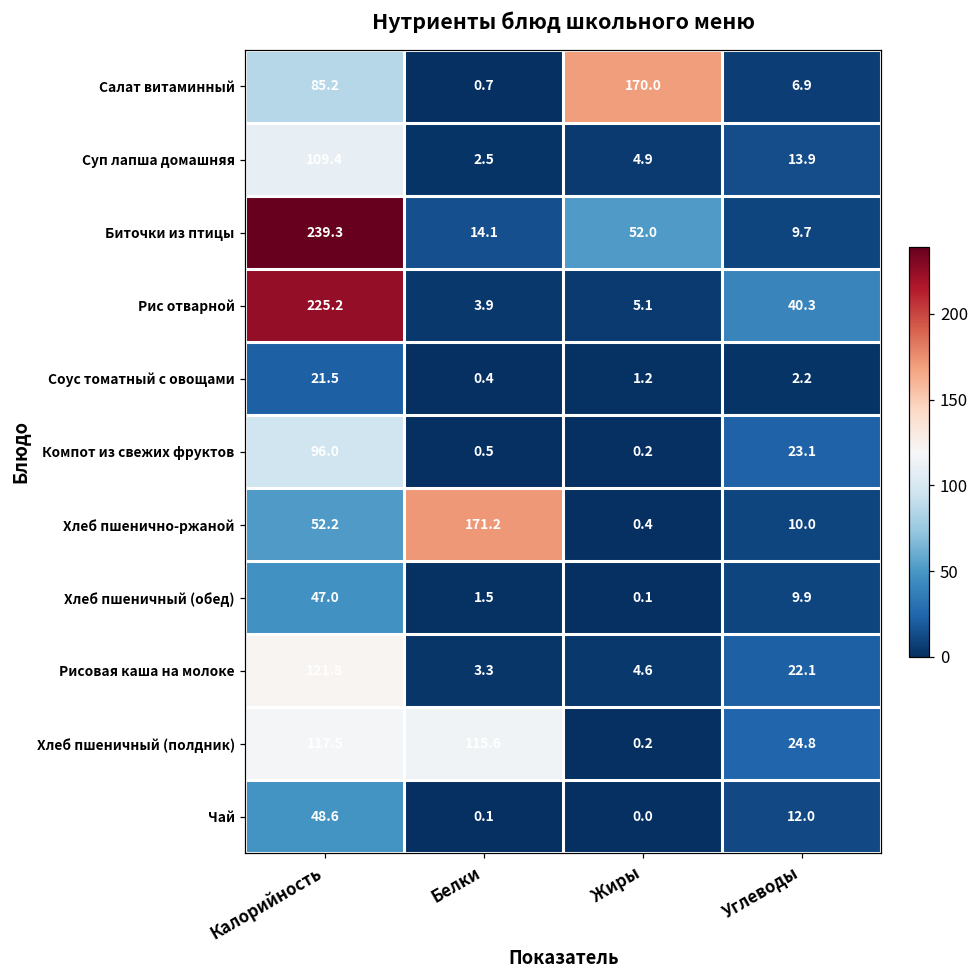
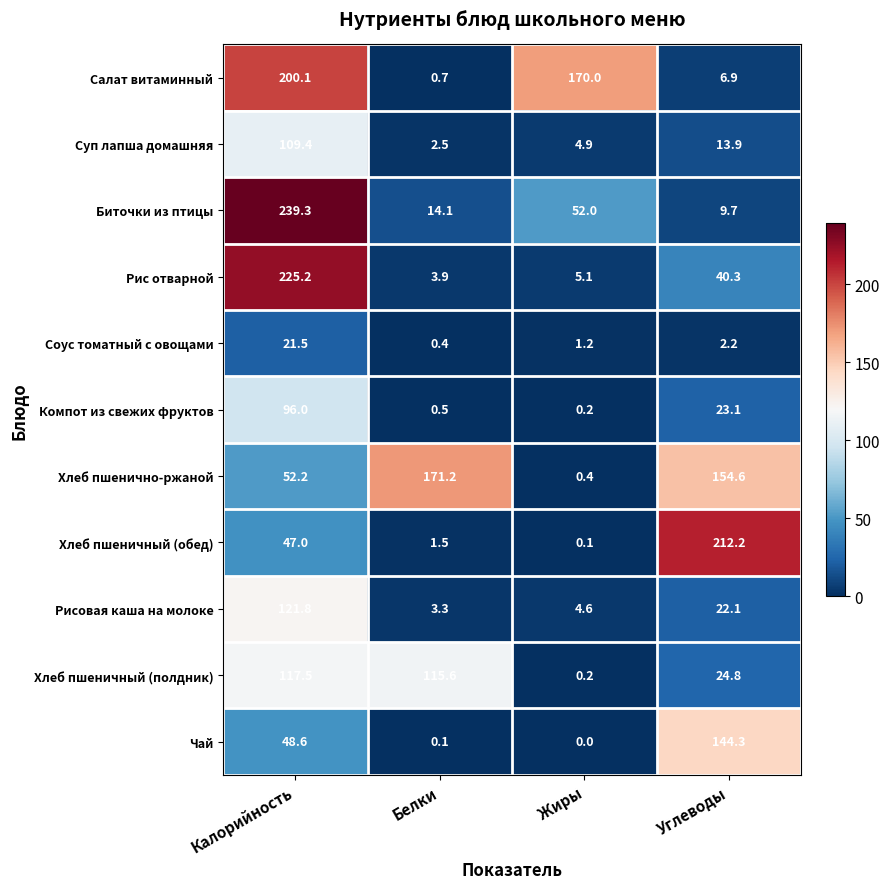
  {
    "Салат витаминный": {
-     "Калорийность": 85.2,
+     "Калорийность": 200.1,
      "Белки": 0.7,
      "Жиры": 170.0,
      "Углеводы": 6.9
    },
    "Суп лапша домашняя": {
      "Белки": 2.5,
      "Жиры": 4.9,
      "Углеводы": 13.9
    },
    "Биточки из птицы": {
      "Калорийность": 239.3,
      "Белки": 14.1,
      "Жиры": 52.0,
      "Углеводы": 9.7
    },
    "Рис отварной": {
      "Калорийность": 225.2,
      "Белки": 3.9,
      "Жиры": 5.1,
      "Углеводы": 40.3
    },
    "Соус томатный с овощами": {
      "Калорийность": 21.5,
      "Белки": 0.4,
      "Жиры": 1.2,
      "Углеводы": 2.2
    },
    "Компот из свежих фруктов": {
      "Белки": 0.5,
      "Жиры": 0.2,
      "Углеводы": 23.1
    },
    "Хлеб пшенично-ржаной": {
      "Калорийность": 52.2,
      "Белки": 171.2,
      "Жиры": 0.4,
-     "Углеводы": 10.0
+     "Углеводы": 154.6
    },
    "Хлеб пшеничный (обед)": {
      "Калорийность": 47.0,
      "Белки": 1.5,
      "Жиры": 0.1,
-     "Углеводы": 9.9
+     "Углеводы": 212.2
    },
    "Рисовая каша на молоке": {
      "Белки": 3.3,
      "Жиры": 4.6,
      "Углеводы": 22.1
    },
    "Хлеб пшеничный (полдник)": {
      "Жиры": 0.2,
      "Углеводы": 24.8
    },
    "Чай": {
      "Калорийность": 48.6,
      "Белки": 0.1,
      "Жиры": 0.0,
-     "Углеводы": 12.0
+     "Углеводы": 144.3
    }
  }
